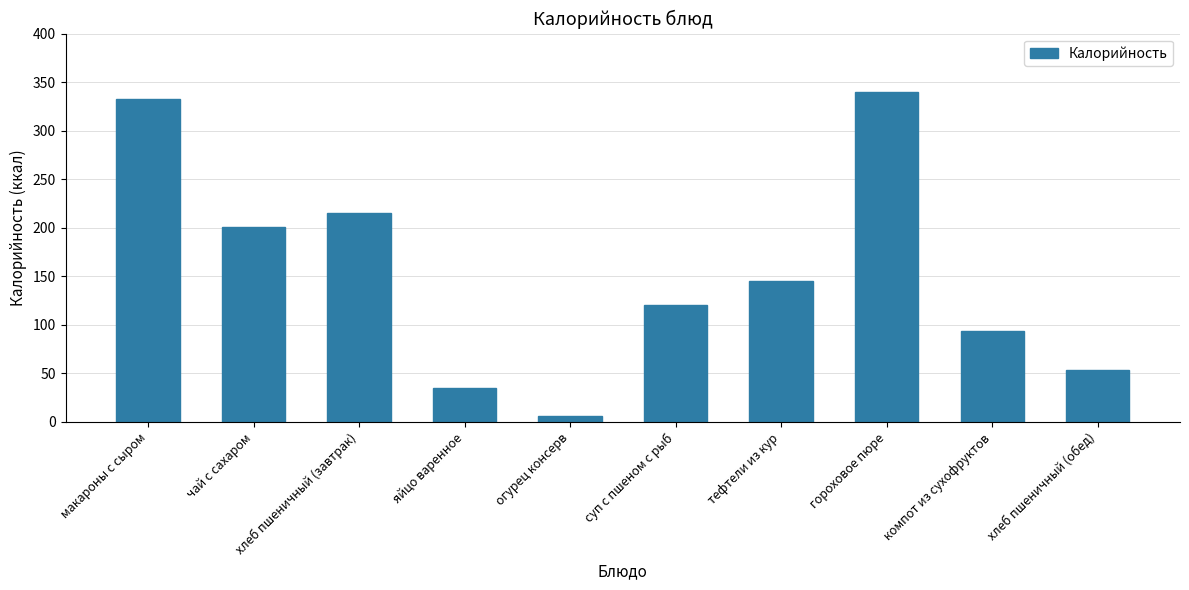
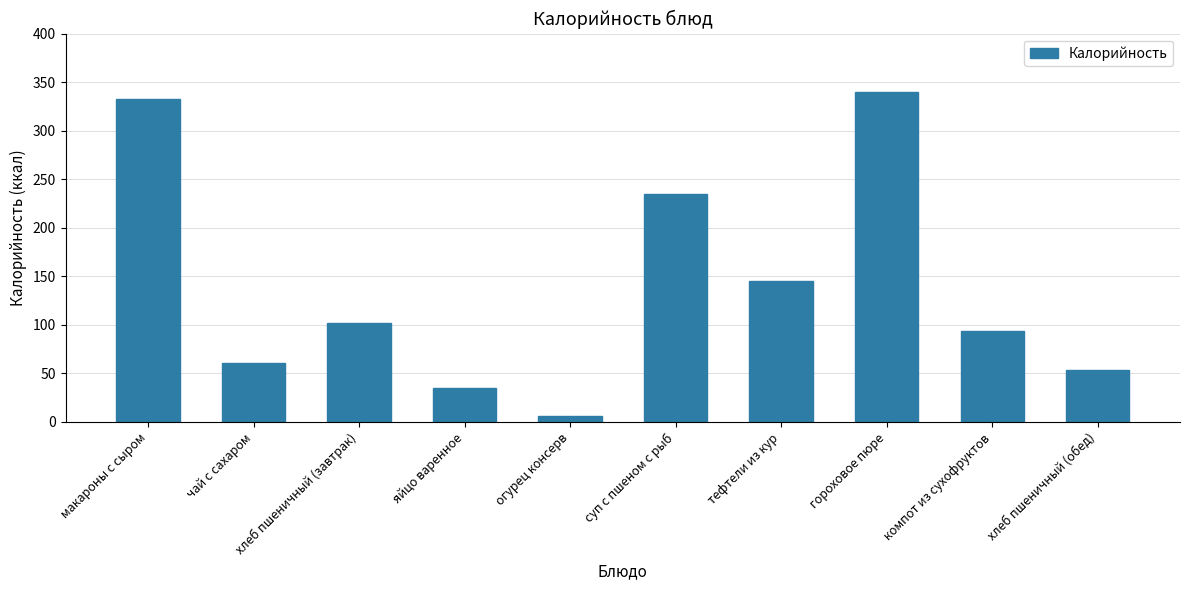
  {
    "макароны с сыром": 330,
-   "чай с сахаром": 200,
-   "хлеб пшеничный (завтрак)": 220,
+   "чай с сахаром": 60,
+   "хлеб пшеничный (завтрак)": 100,
    "яйцо варенное": 40,
    "огурец консерв": 10,
-   "суп с пшеном с рыб": 120,
+   "суп с пшеном с рыб": 240,
    "тефтели из кур": 150,
    "гороховое пюре": 340,
    "компот из сухофруктов": 90,
    "хлеб пшеничный (обед)": 50
  }
